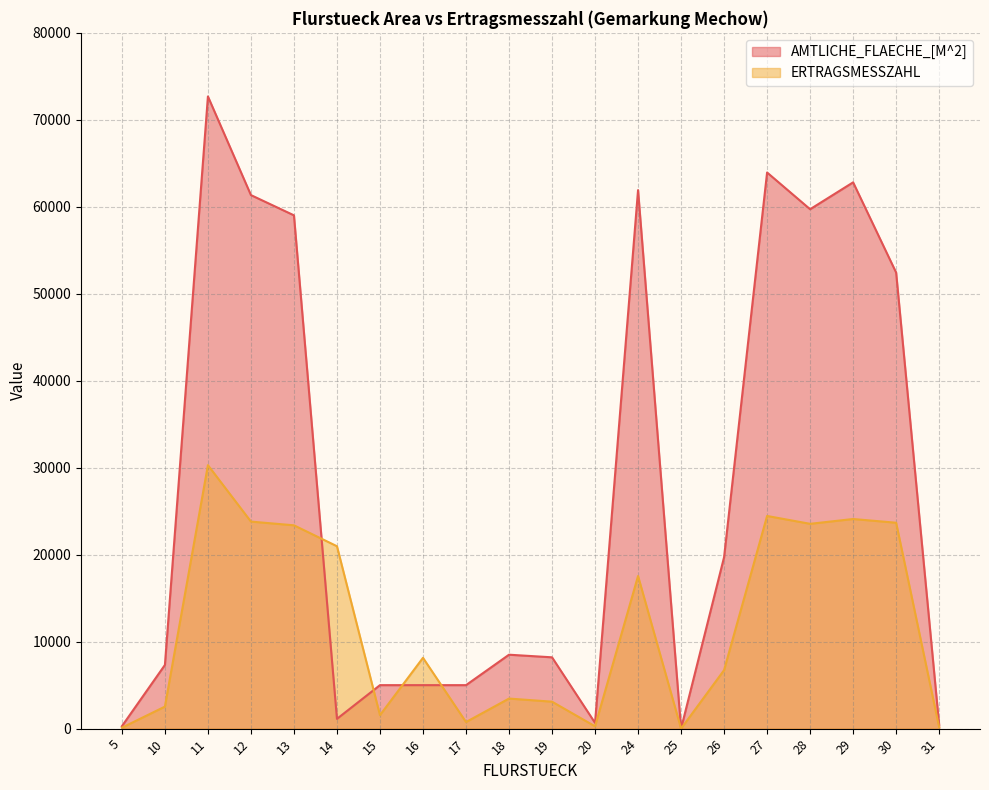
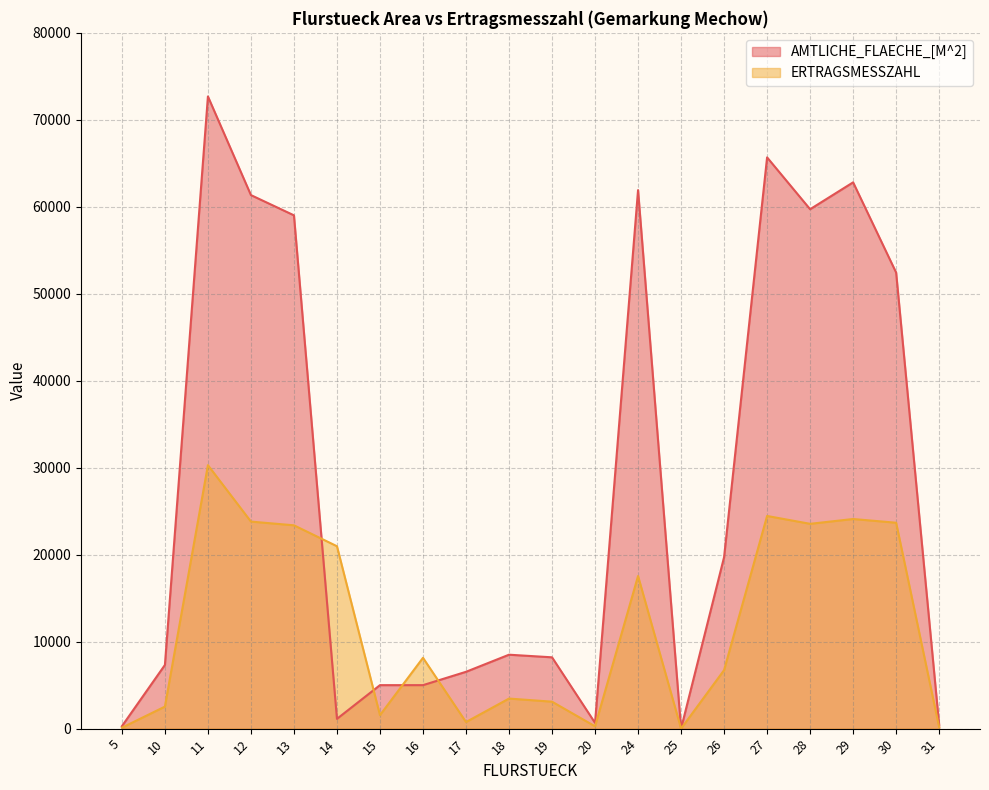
  {
    "AMTLICHE_FLAECHE_[M^2]": {
      "10": 7000,
      "11": 73000,
      "12": 61000,
      "13": 59000,
      "14": 1000,
      "15": 5000,
      "16": 5000,
-     "17": 5000,
+     "17": 7000,
      "18": 9000,
      "19": 8000,
      "20": 1000,
      "24": 62000,
      "26": 20000,
-     "27": 64000,
+     "27": 66000,
      "28": 60000,
      "29": 63000,
      "30": 52000
    },
    "ERTRAGSMESSZAHL": {
      "10": 3000,
      "11": 30000,
      "12": 24000,
      "13": 23000,
      "14": 21000,
      "15": 2000,
      "16": 8000,
      "17": 1000,
      "18": 3000,
      "19": 3000,
      "20": 0,
      "24": 18000,
      "26": 7000,
      "27": 24000,
      "28": 24000,
      "29": 24000,
      "30": 24000
    }
  }
